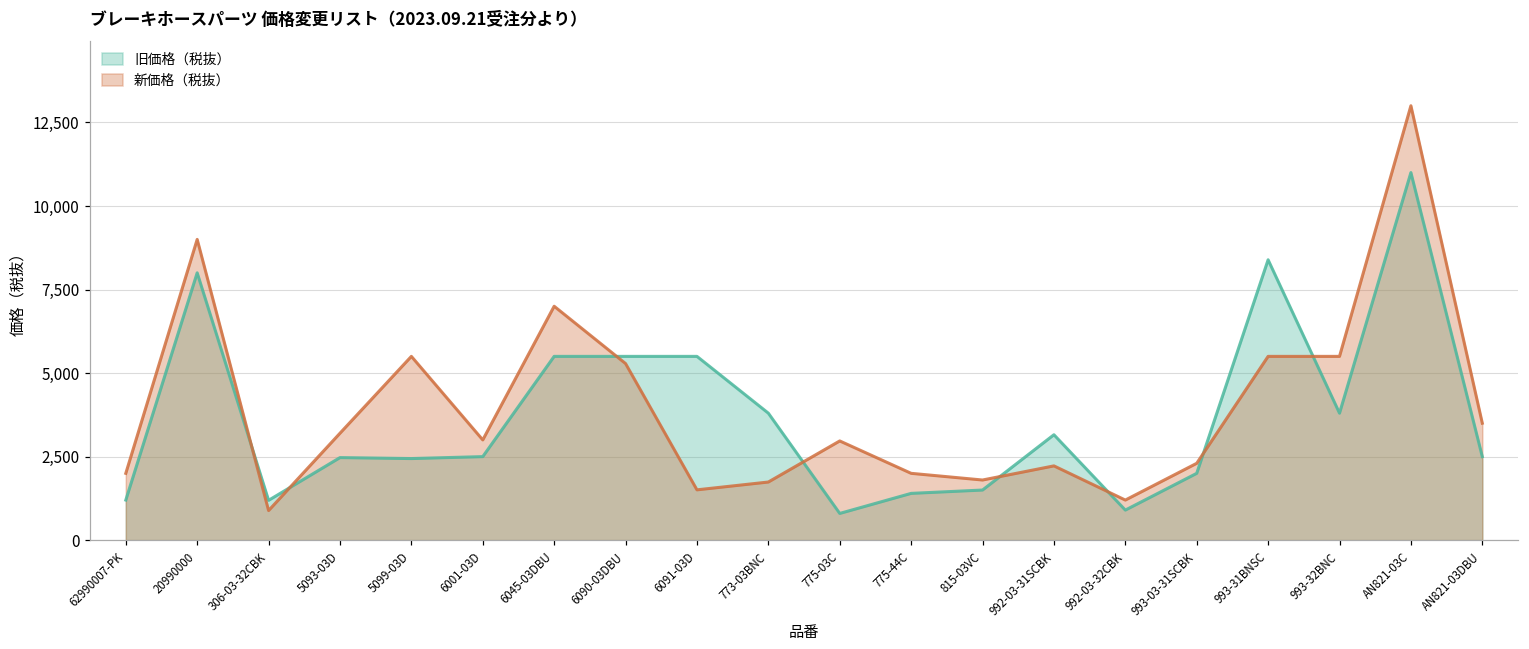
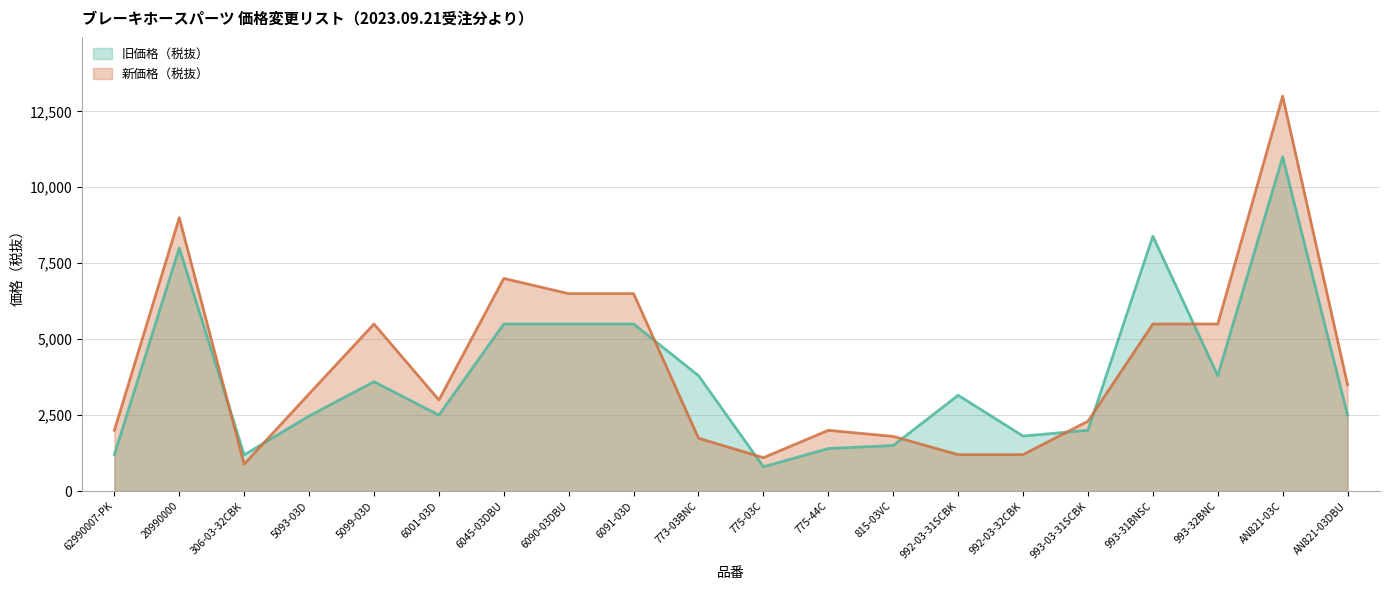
  {
    "旧価格（税抜）": {
      "62990007-PK": "1,200",
      "20990000": "8,000",
      "306-03-32CBK": "1,200",
      "5093-03D": "2,500",
-     "5099-03D": "2,400",
+     "5099-03D": "3,600",
      "6001-03D": "2,500",
      "6045-03DBU": "5,500",
      "6090-03DBU": "5,500",
      "6091-03D": "5,500",
      "773-03BNC": "3,800",
      "775-03C": "800",
      "775-44C": "1,400",
      "815-03VC": "1,500",
      "992-03-31SCBK": "3,200",
-     "992-03-32CBK": "900",
+     "992-03-32CBK": "1,800",
      "993-03-31SCBK": "2,000",
      "993-31BNSC": "8,400",
      "993-32BNC": "3,800",
      "AN821-03C": "11,000",
      "AN821-03DBU": "2,500"
    },
    "新価格（税抜）": {
      "62990007-PK": "2,000",
      "20990000": "9,000",
      "306-03-32CBK": "900",
      "5093-03D": "3,200",
      "5099-03D": "5,500",
      "6001-03D": "3,000",
      "6045-03DBU": "7,000",
-     "6090-03DBU": "5,300",
-     "6091-03D": "1,500",
+     "6090-03DBU": "6,500",
+     "6091-03D": "6,500",
      "773-03BNC": "1,700",
-     "775-03C": "3,000",
+     "775-03C": "1,100",
      "775-44C": "2,000",
      "815-03VC": "1,800",
-     "992-03-31SCBK": "2,200",
+     "992-03-31SCBK": "1,200",
      "992-03-32CBK": "1,200",
      "993-03-31SCBK": "2,300",
      "993-31BNSC": "5,500",
      "993-32BNC": "5,500",
      "AN821-03C": "13,000",
      "AN821-03DBU": "3,500"
    }
  }
